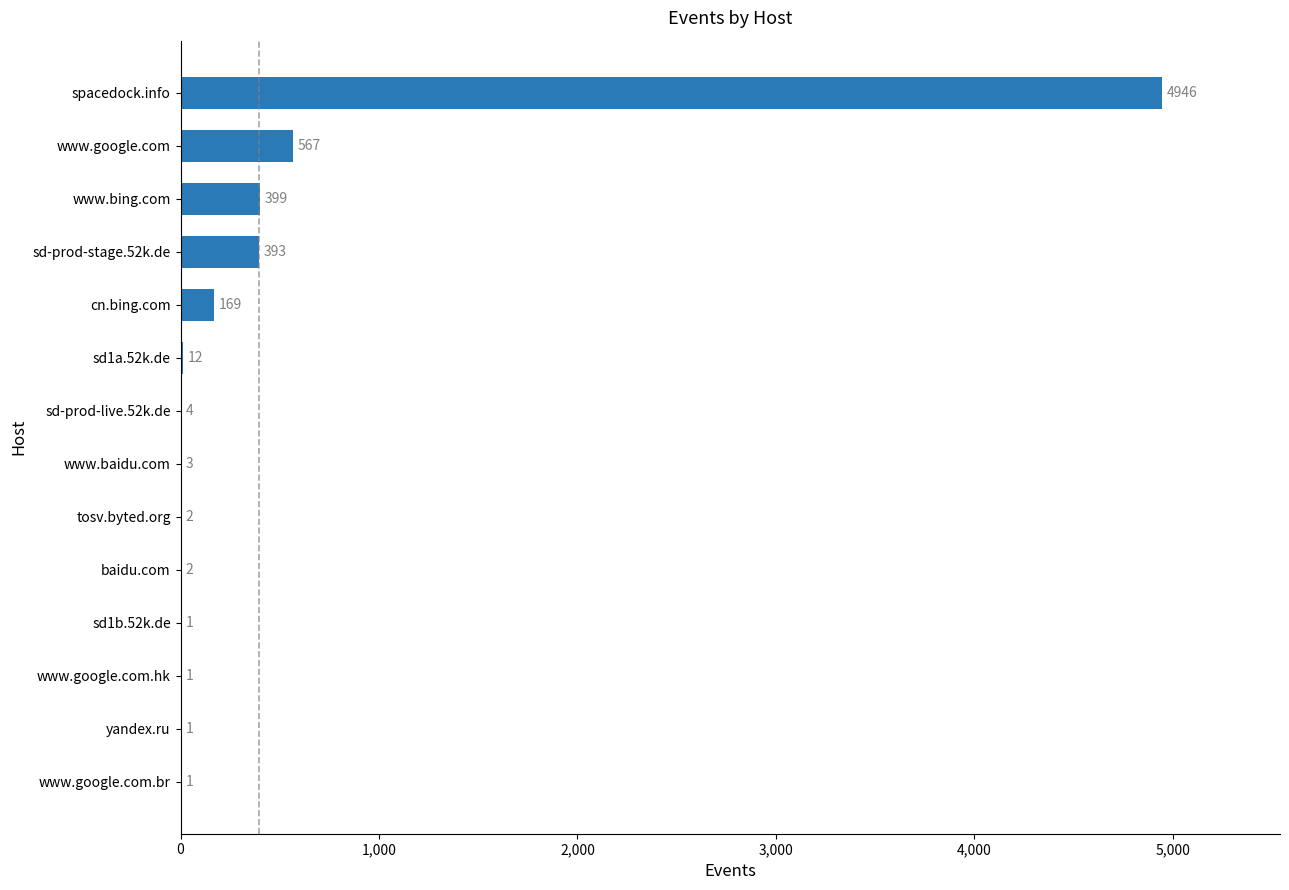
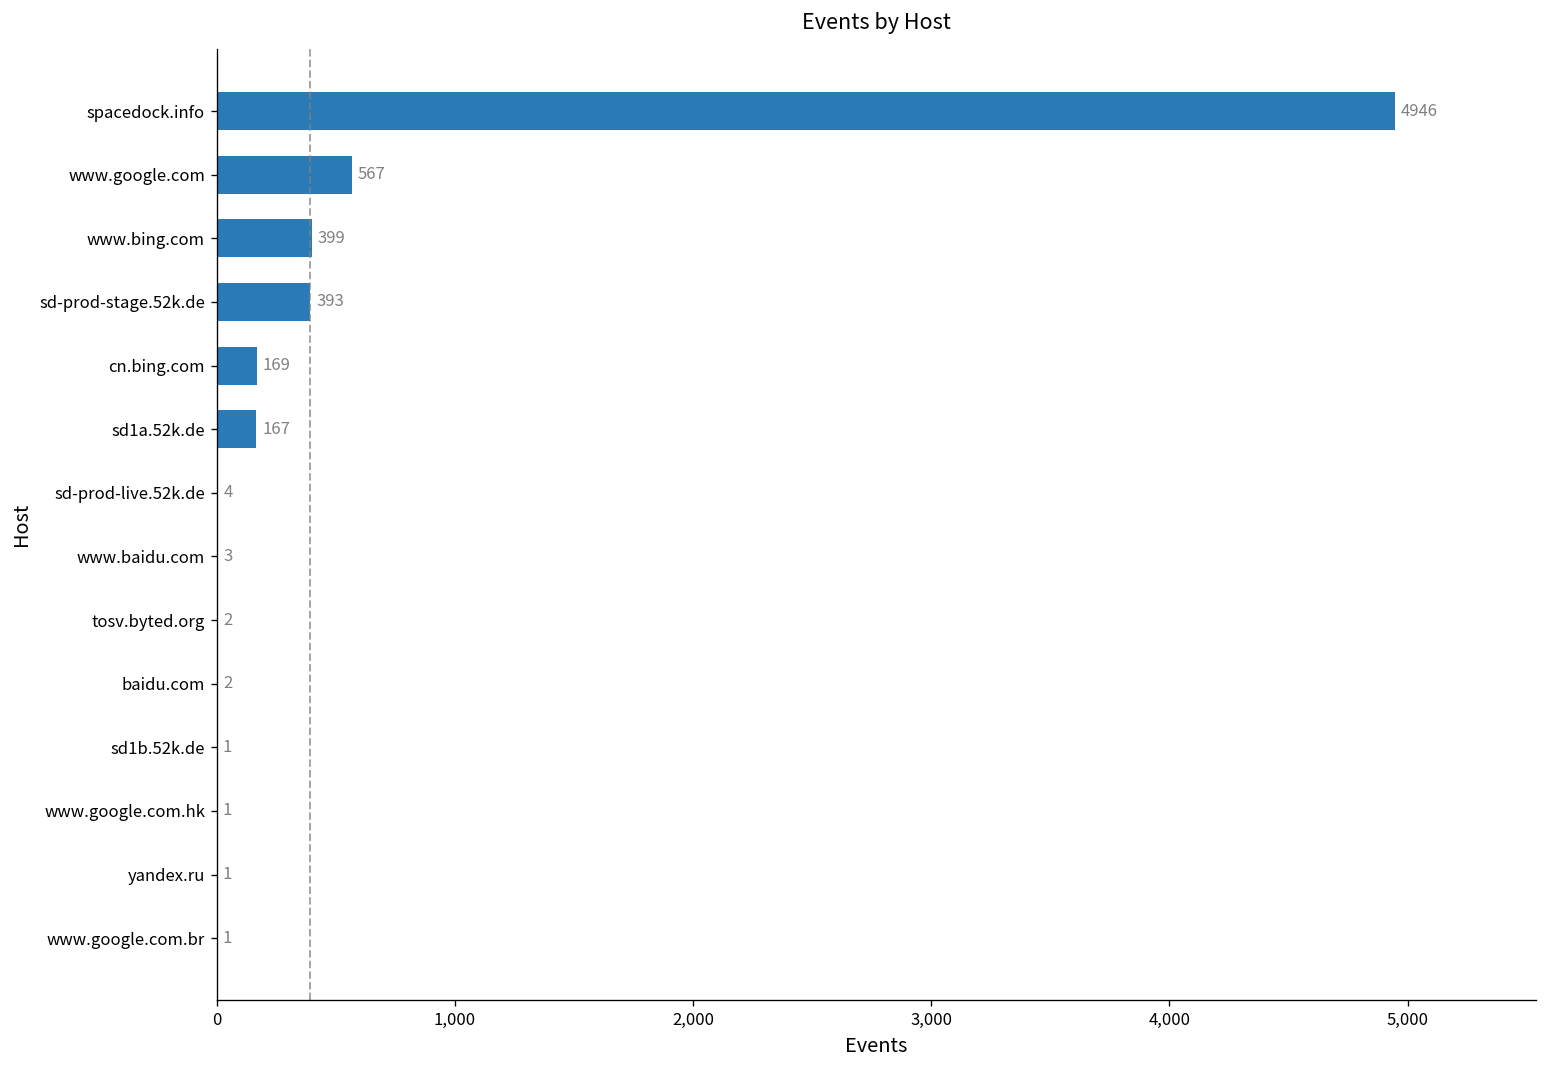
  {
    "spacedock.info": 4946,
    "www.google.com": 567,
    "www.bing.com": 399,
    "sd-prod-stage.52k.de": 393,
    "cn.bing.com": 169,
-   "sd1a.52k.de": 12,
+   "sd1a.52k.de": 167,
    "sd-prod-live.52k.de": 4,
    "www.baidu.com": 3,
    "tosv.byted.org": 2,
    "baidu.com": 2,
    "sd1b.52k.de": 1,
    "www.google.com.hk": 1,
    "yandex.ru": 1,
    "www.google.com.br": 1
  }
